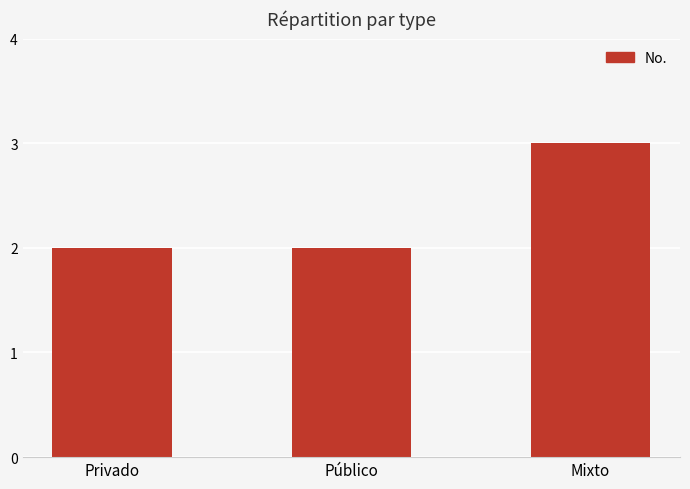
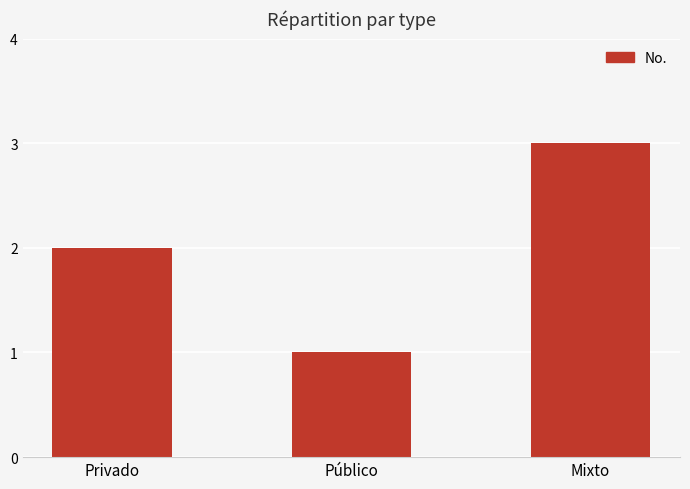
  {
    "Privado": 2,
-   "Público": 2,
+   "Público": 1,
    "Mixto": 3
  }
